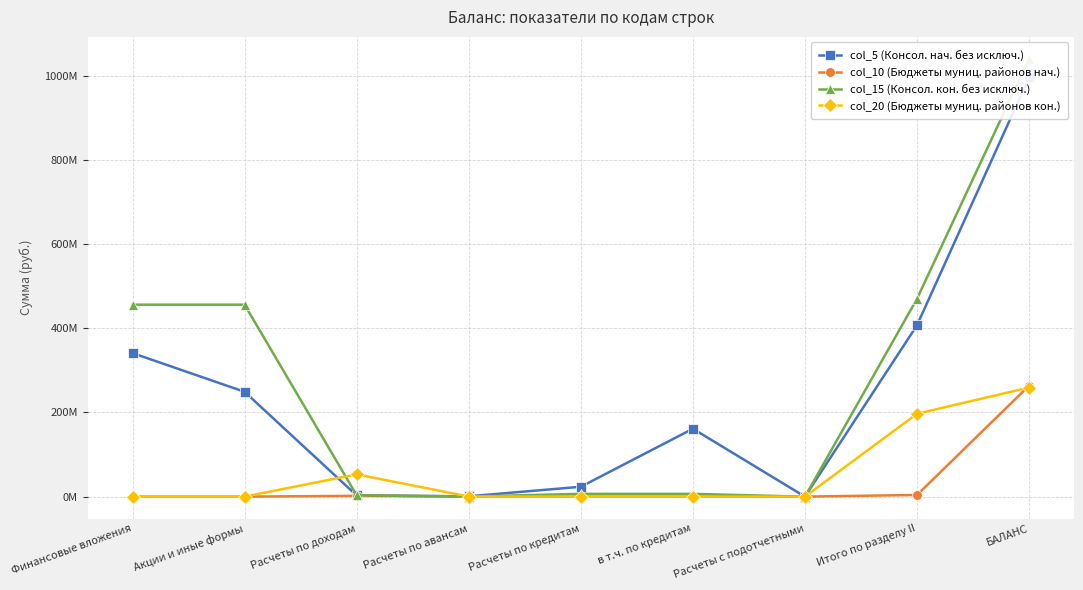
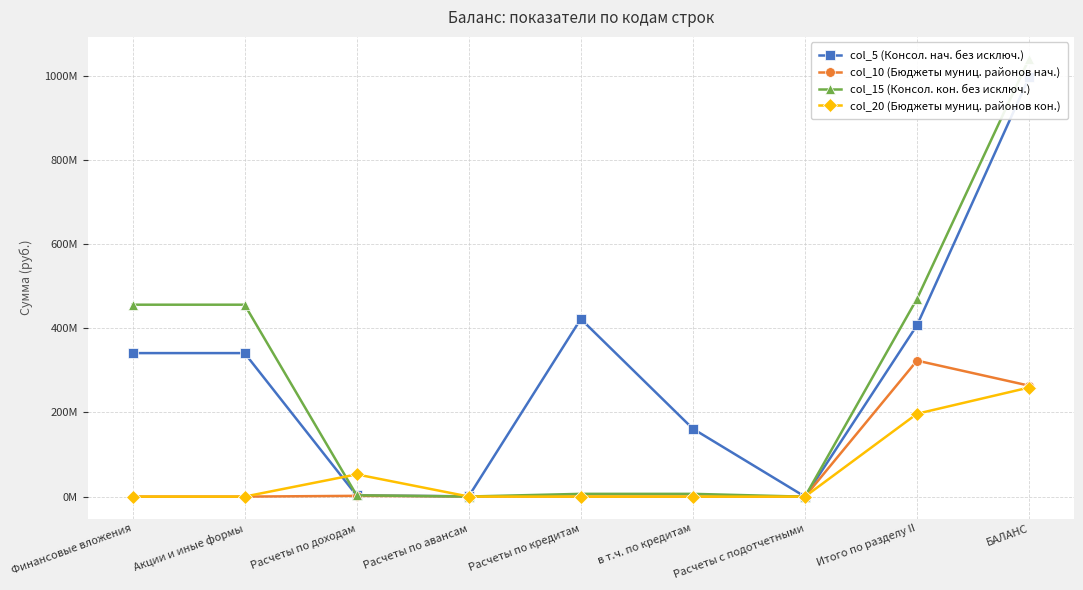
  {
    "col_5 (Консол. нач. без исключ.)": {
      "Финансовые вложения": 340000000,
-     "Акции и иные формы": 250000000,
-     "Расчеты по кредитам": 20000000,
+     "Акции и иные формы": 340000000,
+     "Расчеты по кредитам": 420000000,
      "в т.ч. по кредитам": 160000000,
      "Итого по разделу II": 410000000
    },
    "col_10 (Бюджеты муниц. районов нач.)": {
-     "Итого по разделу II": 0
+     "Итого по разделу II": 320000000
    },
    "col_15 (Консол. кон. без исключ.)": {
      "Финансовые вложения": 460000000,
      "Акции и иные формы": 460000000,
      "Расчеты по кредитам": 10000000,
      "в т.ч. по кредитам": 10000000,
      "Итого по разделу II": 470000000
    },
    "col_20 (Бюджеты муниц. районов кон.)": {
      "Расчеты по доходам": 50000000,
      "Итого по разделу II": 200000000
    }
  }
